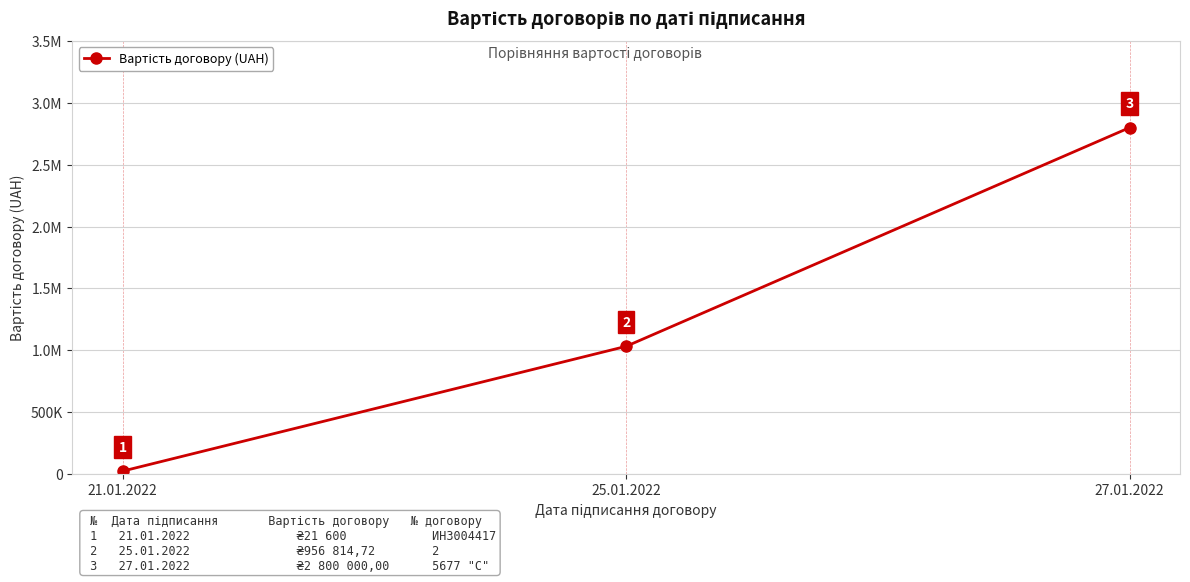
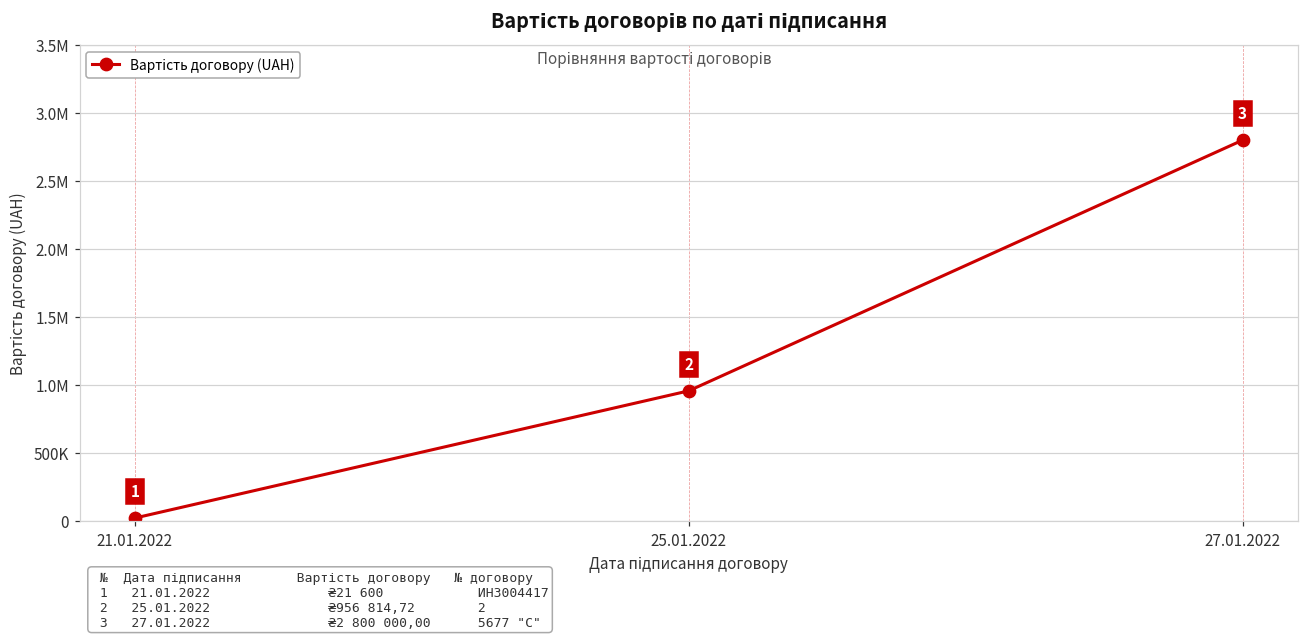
  {
-   "25.01.2022": 1030000
+   "25.01.2022": 960000
  }
